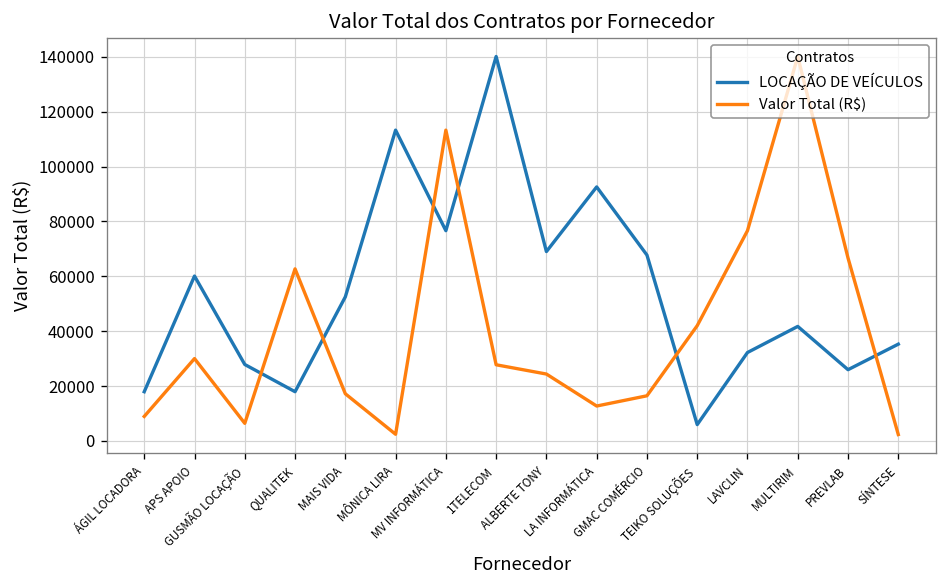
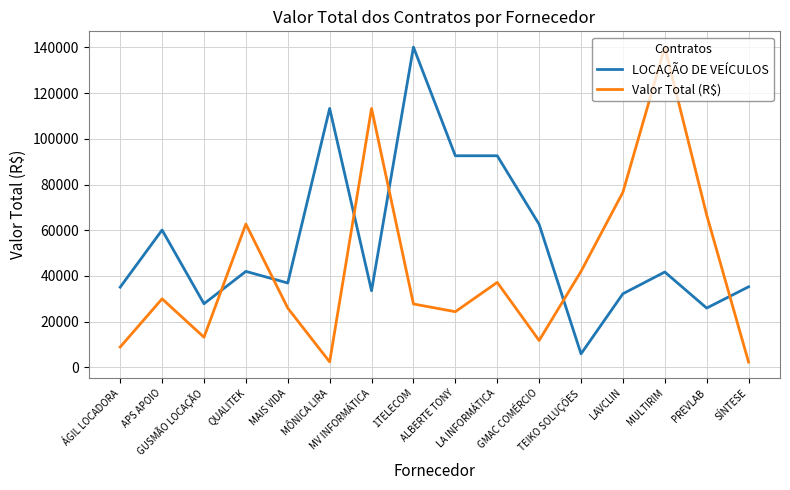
  {
    "LOCAÇÃO DE VEÍCULOS": {
-     "ÁGIL LOCADORA": 18000,
+     "ÁGIL LOCADORA": 35000,
      "APS APOIO": 60000,
      "GUSMÃO LOCAÇÃO": 28000,
-     "QUALITEK": 18000,
-     "MAIS VIDA": 53000,
+     "QUALITEK": 42000,
+     "MAIS VIDA": 37000,
      "MÔNICA LIRA": 113000,
-     "MV INFORMÁTICA": 77000,
+     "MV INFORMÁTICA": 34000,
      "1TELECOM": 140000,
-     "ALBERTE TONY": 69000,
+     "ALBERTE TONY": 93000,
      "LA INFORMÁTICA": 93000,
-     "GMAC COMÉRCIO": 68000,
+     "GMAC COMÉRCIO": 63000,
      "TEIKO SOLUÇÕES": 6000,
      "LAVCLIN": 32000,
      "MULTIRIM": 42000,
      "PREVLAB": 26000,
      "SÍNTESE": 35000
    },
    "Valor Total (R$)": {
      "ÁGIL LOCADORA": 9000,
      "APS APOIO": 30000,
-     "GUSMÃO LOCAÇÃO": 6000,
+     "GUSMÃO LOCAÇÃO": 13000,
      "QUALITEK": 63000,
-     "MAIS VIDA": 17000,
+     "MAIS VIDA": 26000,
      "MÔNICA LIRA": 2000,
      "MV INFORMÁTICA": 113000,
      "1TELECOM": 28000,
      "ALBERTE TONY": 24000,
-     "LA INFORMÁTICA": 13000,
-     "GMAC COMÉRCIO": 16000,
+     "LA INFORMÁTICA": 37000,
+     "GMAC COMÉRCIO": 12000,
      "TEIKO SOLUÇÕES": 42000,
      "LAVCLIN": 77000,
      "PREVLAB": 67000,
      "SÍNTESE": 2000
    }
  }
